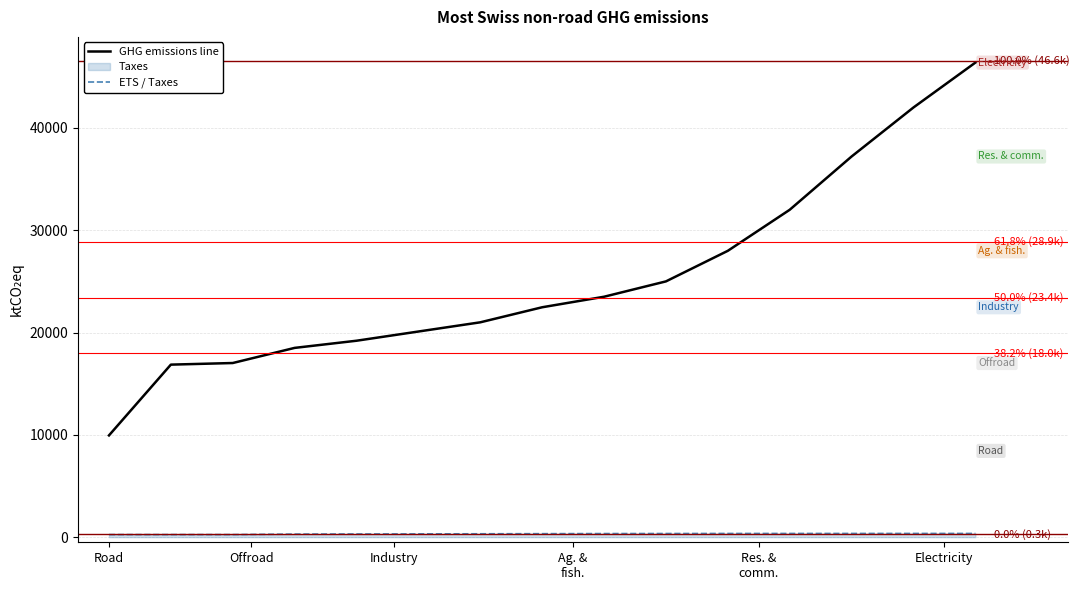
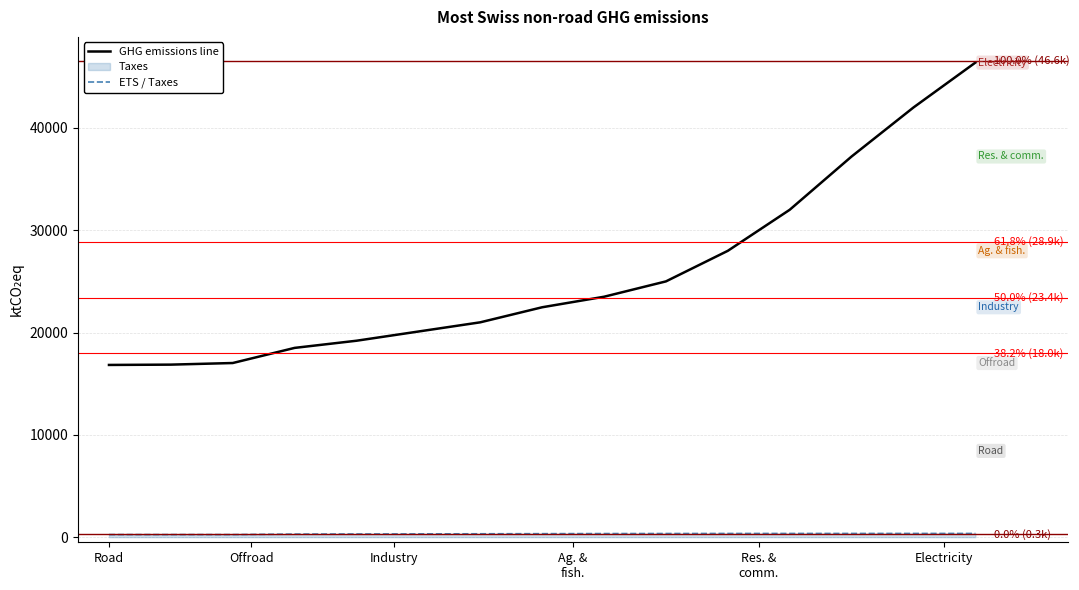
  {
    "GHG emissions line": {
-     "Road": 9900
+     "Road": 16800
    },
    "Taxes": {
      "Road": 300
    }
  }
